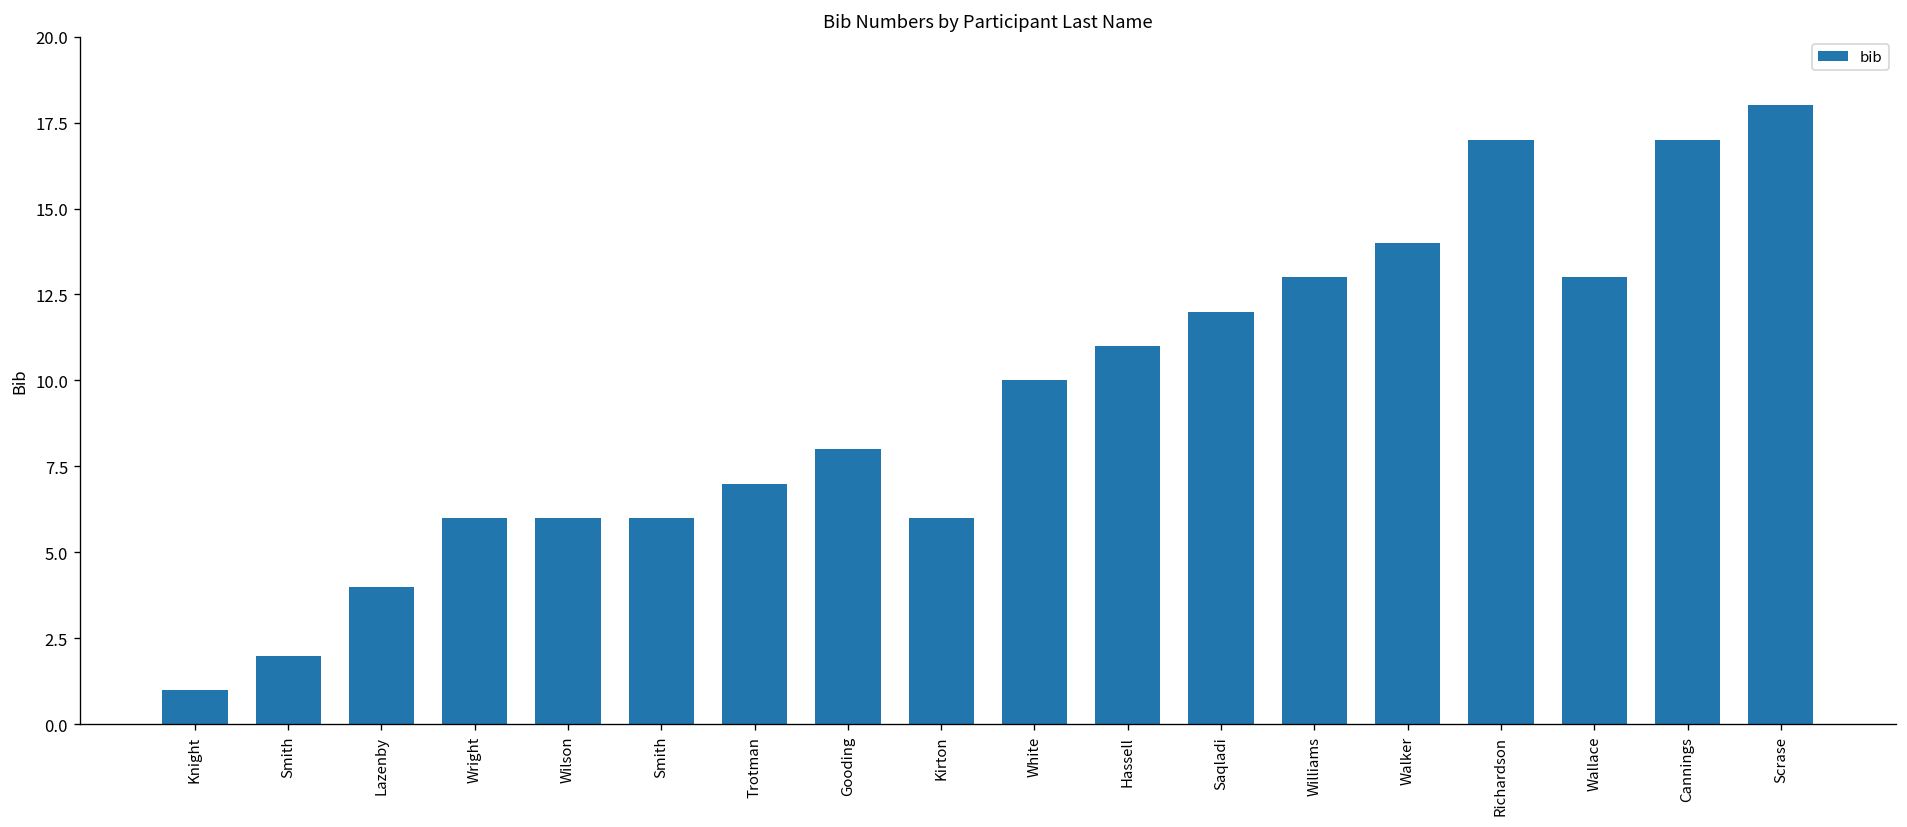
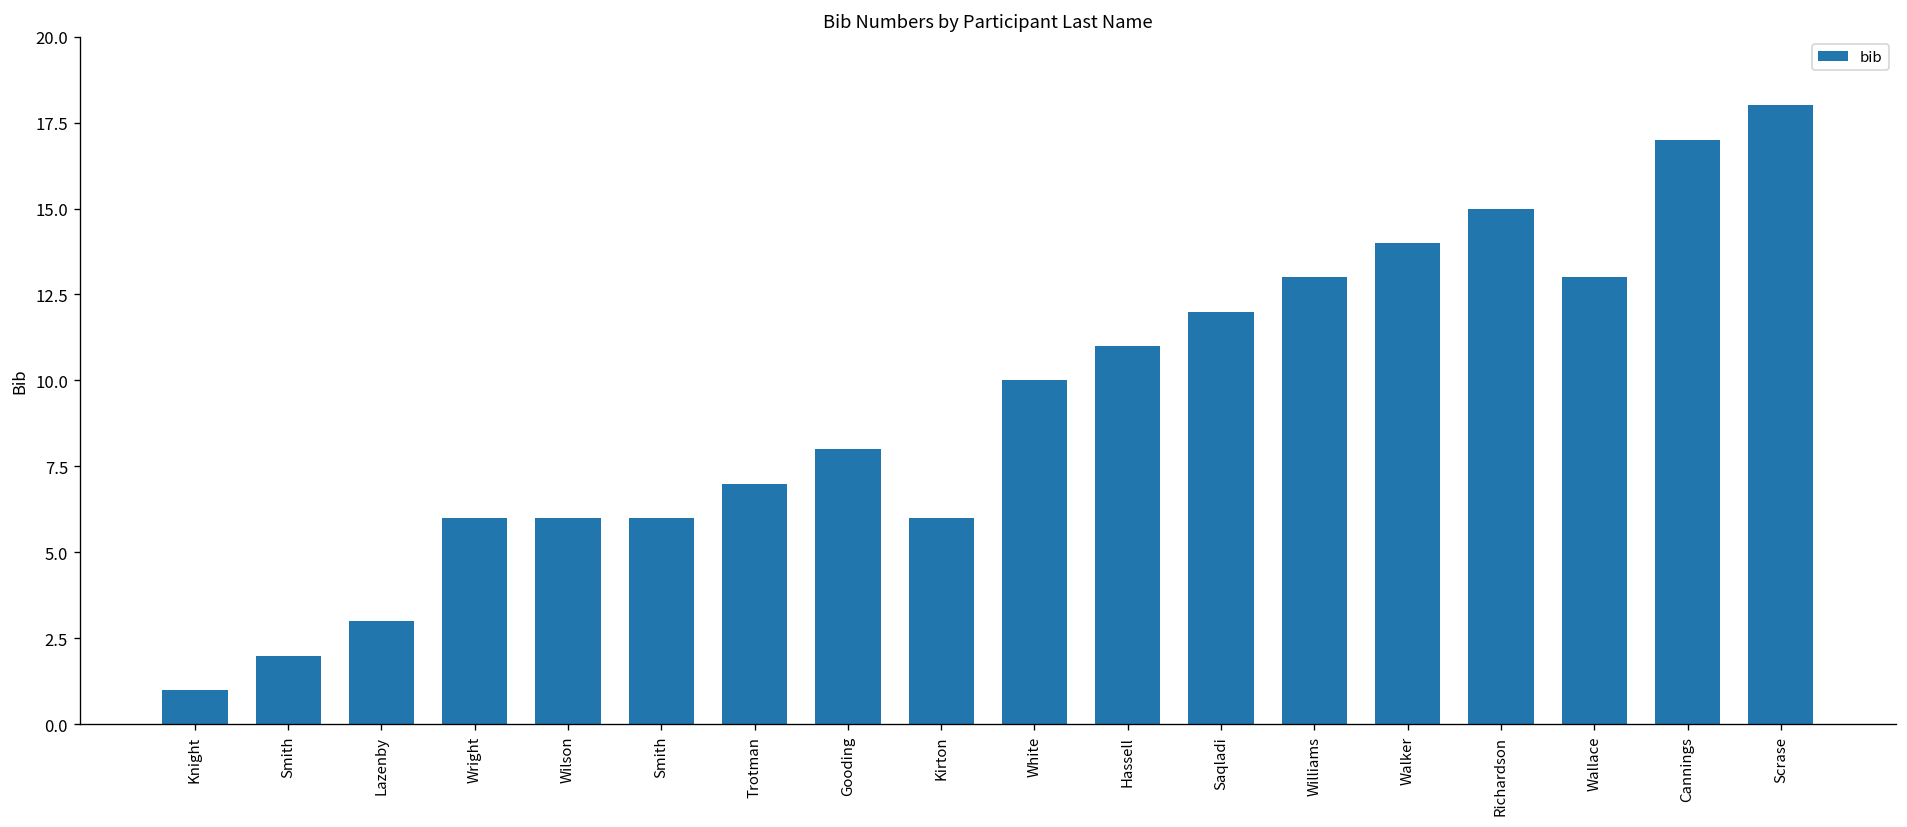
  {
    "Knight": 1,
-   "Lazenby": 4,
+   "Lazenby": 3,
    "Wright": 6,
    "Wilson": 6,
    "Trotman": 7,
    "Gooding": 8,
    "Kirton": 6,
    "White": 10,
    "Hassell": 11,
    "Saqladi": 12,
    "Williams": 13,
    "Walker": 14,
-   "Richardson": 17,
+   "Richardson": 15,
    "Wallace": 13,
    "Cannings": 17,
    "Scrase": 18
  }
